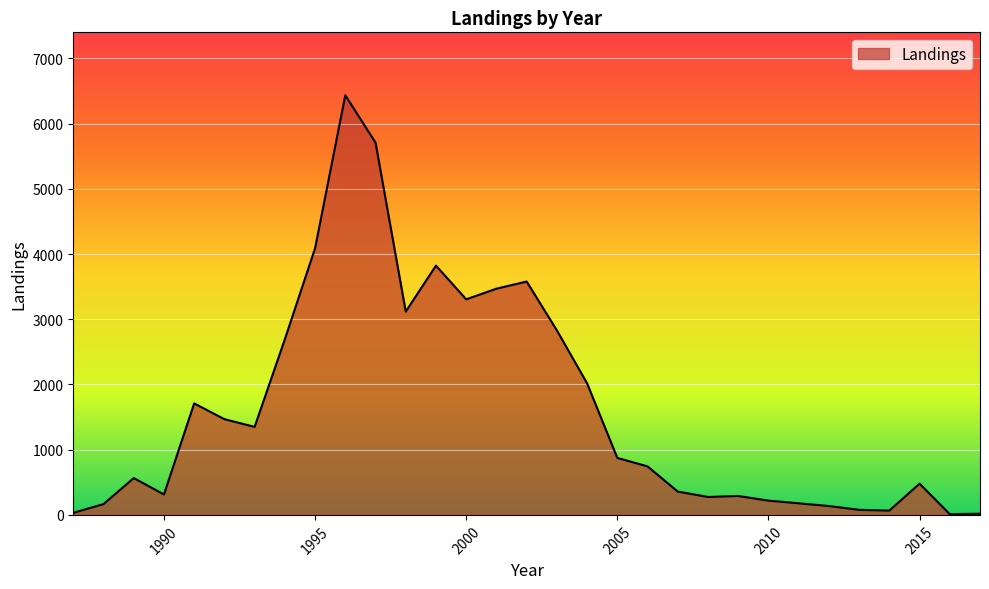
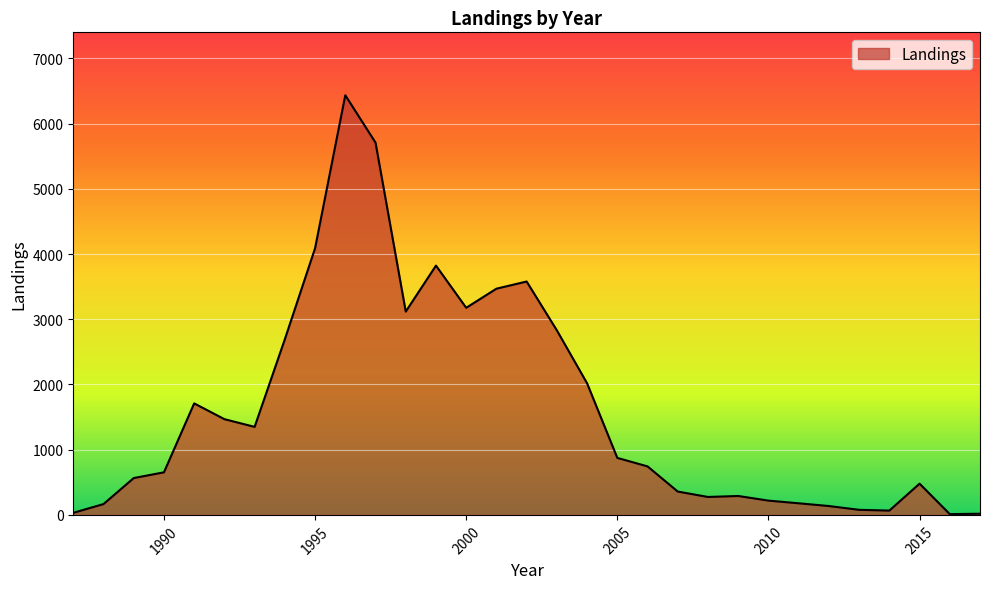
  {
-   "1990": 300,
+   "1990": 700,
    "1995": 4100,
-   "2000": 3300,
+   "2000": 3200,
    "2005": 900,
    "2010": 200,
    "2015": 500
  }
